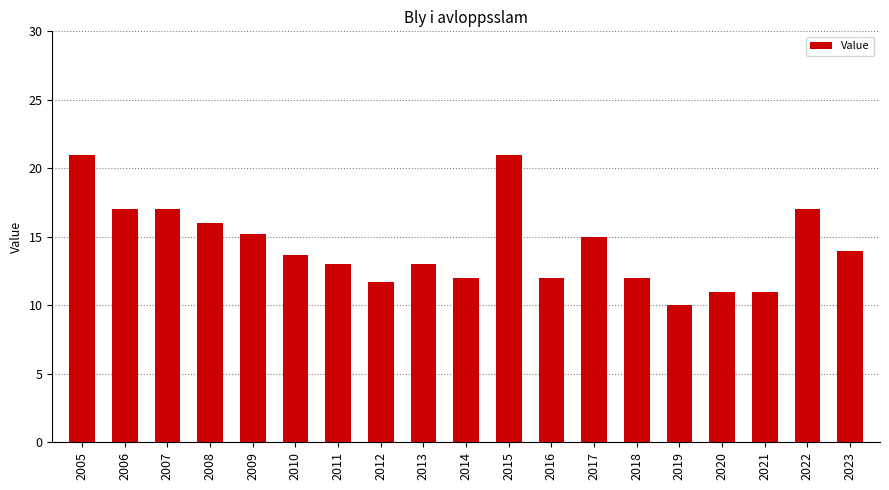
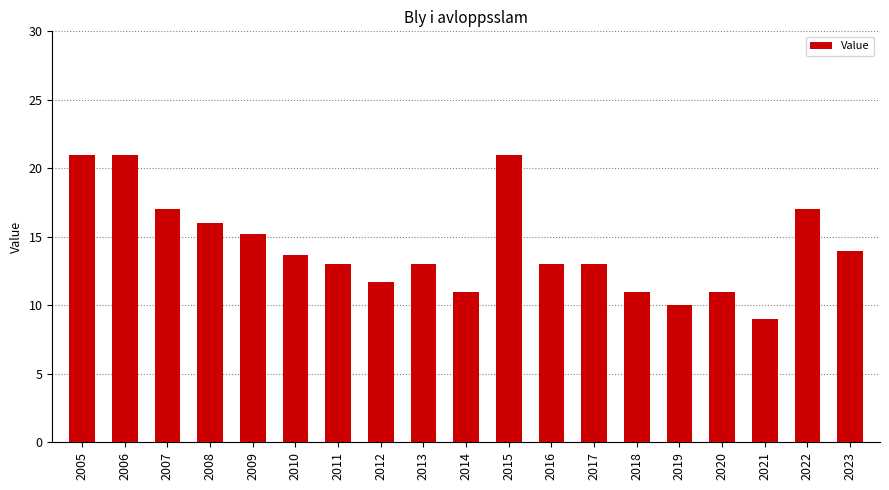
  {
    "2005": 21,
-   "2006": 17,
+   "2006": 21,
    "2007": 17,
    "2008": 16,
    "2009": 15.2,
    "2010": 13.7,
    "2011": 13,
    "2012": 11.7,
    "2013": 13,
-   "2014": 12,
+   "2014": 11,
    "2015": 21,
-   "2016": 12,
-   "2017": 15,
-   "2018": 12,
+   "2016": 13,
+   "2017": 13,
+   "2018": 11,
    "2019": 10,
    "2020": 11,
-   "2021": 11,
+   "2021": 9,
    "2022": 17,
    "2023": 14
  }
